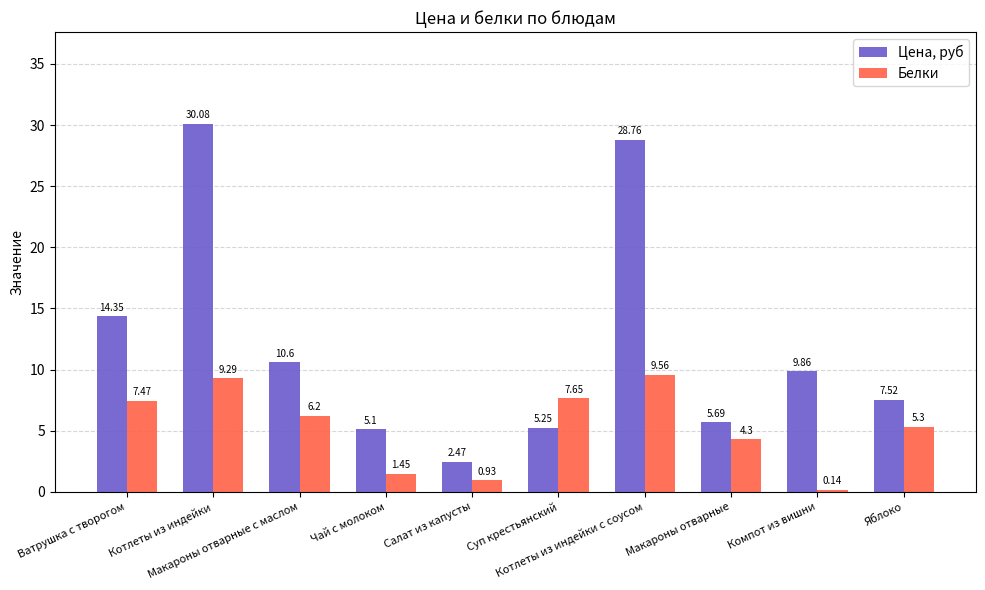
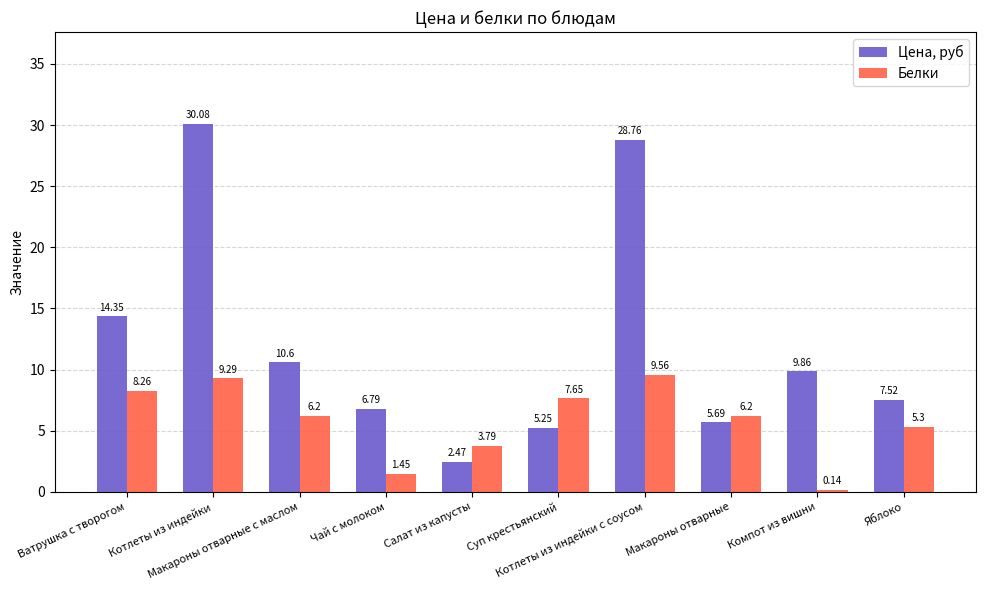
  {
    "Цена, руб": {
      "Ватрушка с творогом": 14.35,
      "Котлеты из индейки": 30.08,
      "Макароны отварные с маслом": 10.6,
-     "Чай с молоком": 5.1,
+     "Чай с молоком": 6.79,
      "Салат из капусты": 2.47,
      "Суп крестьянский": 5.25,
      "Котлеты из индейки с соусом": 28.76,
      "Макароны отварные": 5.69,
      "Компот из вишни": 9.86,
      "Яблоко": 7.52
    },
    "Белки": {
-     "Ватрушка с творогом": 7.47,
+     "Ватрушка с творогом": 8.26,
      "Котлеты из индейки": 9.29,
      "Макароны отварные с маслом": 6.2,
      "Чай с молоком": 1.45,
-     "Салат из капусты": 0.93,
+     "Салат из капусты": 3.79,
      "Суп крестьянский": 7.65,
      "Котлеты из индейки с соусом": 9.56,
-     "Макароны отварные": 4.3,
+     "Макароны отварные": 6.2,
      "Компот из вишни": 0.14,
      "Яблоко": 5.3
    }
  }
